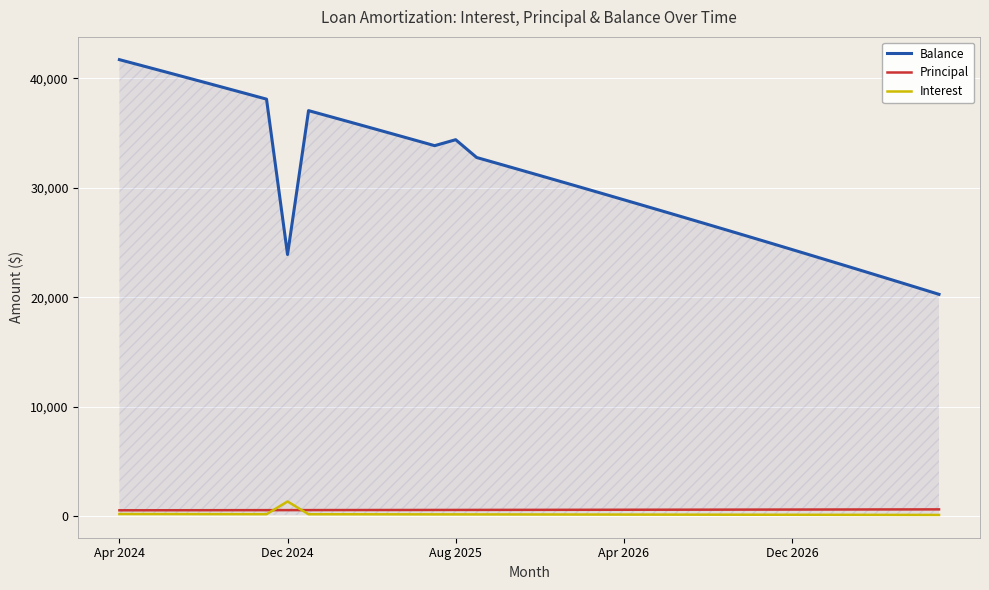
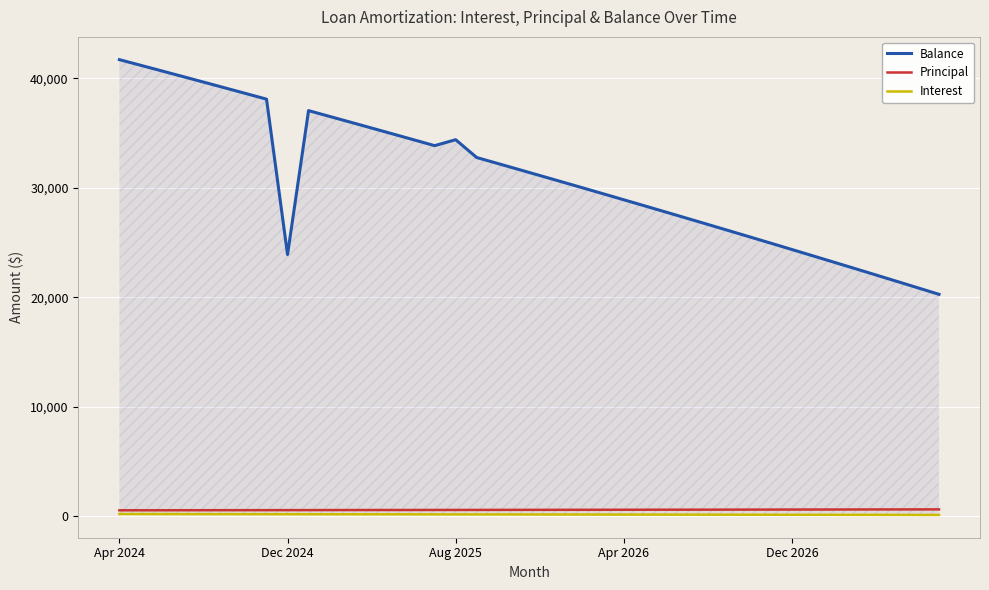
  {
    "Balance": {
      "Apr 2024": "41,700",
      "Dec 2024": "23,900",
      "Aug 2025": "34,400",
      "Apr 2026": "28,900",
      "Dec 2026": "24,400"
    },
    "Principal": {
      "Apr 2024": "500",
      "Dec 2024": "500",
      "Aug 2025": "500",
      "Apr 2026": "600",
      "Dec 2026": "600"
    },
    "Interest": {
      "Apr 2024": "200",
-     "Dec 2024": "1,300",
+     "Dec 2024": "200",
      "Aug 2025": "100",
      "Apr 2026": "100",
      "Dec 2026": "100"
    }
  }
